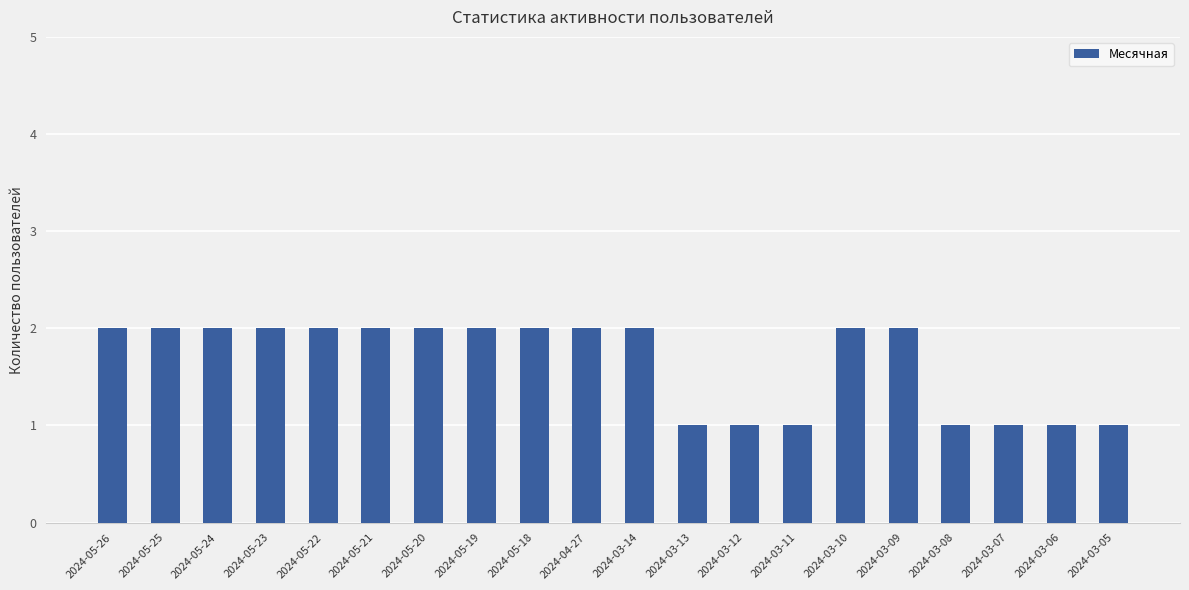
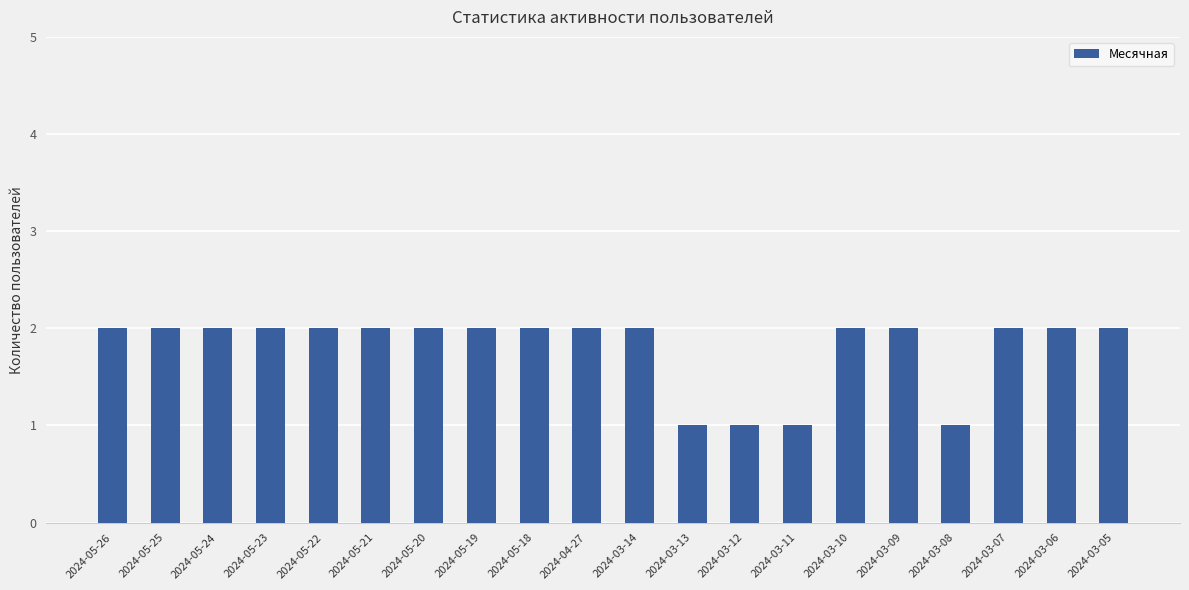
  {
    "2024-05-26": 2,
    "2024-05-25": 2,
    "2024-05-24": 2,
    "2024-05-23": 2,
    "2024-05-22": 2,
    "2024-05-21": 2,
    "2024-05-20": 2,
    "2024-05-19": 2,
    "2024-05-18": 2,
    "2024-04-27": 2,
    "2024-03-14": 2,
    "2024-03-13": 1,
    "2024-03-12": 1,
    "2024-03-11": 1,
    "2024-03-10": 2,
    "2024-03-09": 2,
    "2024-03-08": 1,
-   "2024-03-07": 1,
-   "2024-03-06": 1,
-   "2024-03-05": 1
+   "2024-03-07": 2,
+   "2024-03-06": 2,
+   "2024-03-05": 2
  }
